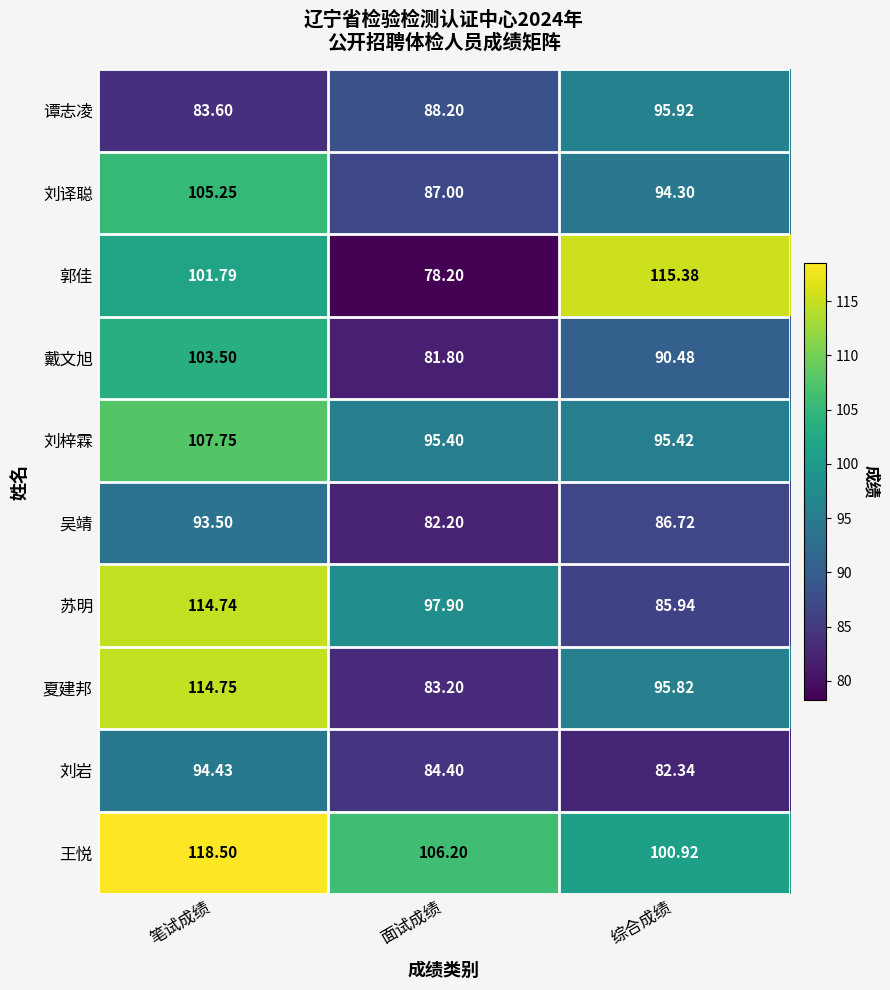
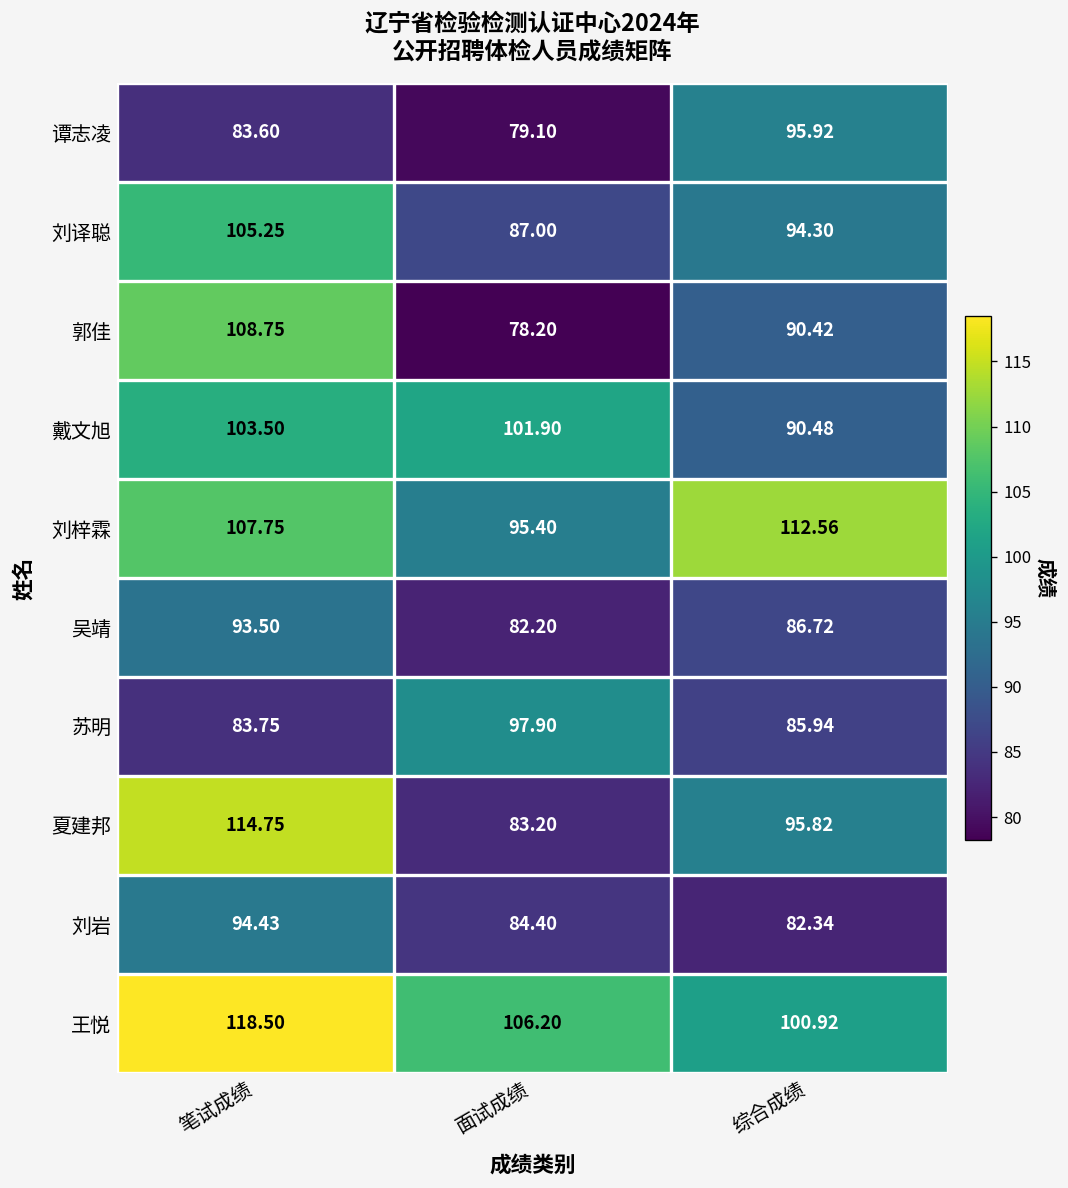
  {
    "谭志凌": {
      "笔试成绩": 83.60,
-     "面试成绩": 88.20,
+     "面试成绩": 79.10,
      "综合成绩": 95.92
    },
    "刘译聪": {
      "笔试成绩": 105.25,
      "面试成绩": 87.00,
      "综合成绩": 94.30
    },
    "郭佳": {
-     "笔试成绩": 101.79,
+     "笔试成绩": 108.75,
      "面试成绩": 78.20,
-     "综合成绩": 115.38
+     "综合成绩": 90.42
    },
    "戴文旭": {
      "笔试成绩": 103.50,
-     "面试成绩": 81.80,
+     "面试成绩": 101.90,
      "综合成绩": 90.48
    },
    "刘梓霖": {
      "笔试成绩": 107.75,
      "面试成绩": 95.40,
-     "综合成绩": 95.42
+     "综合成绩": 112.56
    },
    "吴靖": {
      "笔试成绩": 93.50,
      "面试成绩": 82.20,
      "综合成绩": 86.72
    },
    "苏明": {
-     "笔试成绩": 114.74,
+     "笔试成绩": 83.75,
      "面试成绩": 97.90,
      "综合成绩": 85.94
    },
    "夏建邦": {
      "笔试成绩": 114.75,
      "面试成绩": 83.20,
      "综合成绩": 95.82
    },
    "刘岩": {
      "笔试成绩": 94.43,
      "面试成绩": 84.40,
      "综合成绩": 82.34
    },
    "王悦": {
      "笔试成绩": 118.50,
      "面试成绩": 106.20,
      "综合成绩": 100.92
    }
  }
